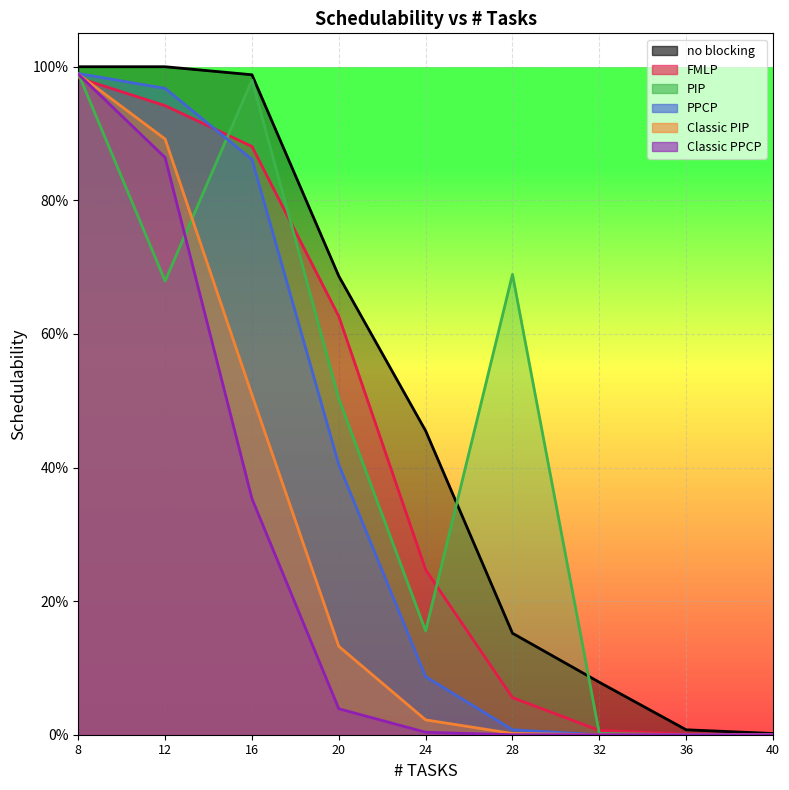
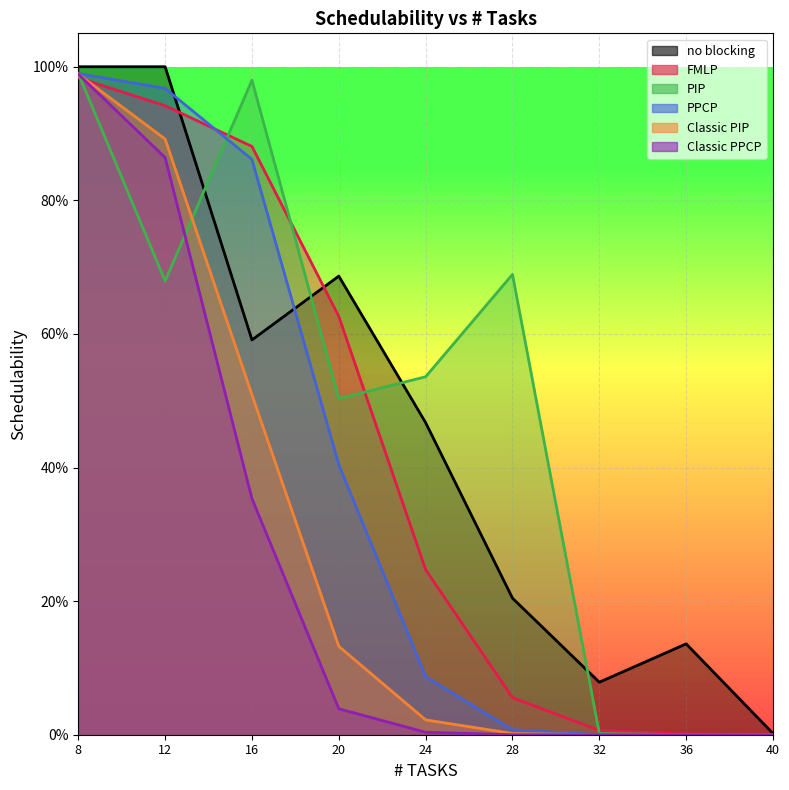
  {
    "no blocking": {
      "8": "100%",
      "12": "100%",
-     "16": "99%",
+     "16": "59%",
      "20": "69%",
-     "24": "45%",
-     "28": "15%",
+     "24": "47%",
+     "28": "20%",
      "32": "8%",
-     "36": "1%"
+     "36": "14%"
    },
    "PIP": {
      "12": "68%",
      "16": "98%",
      "20": "50%",
-     "24": "16%",
+     "24": "54%",
      "28": "69%"
    }
  }
